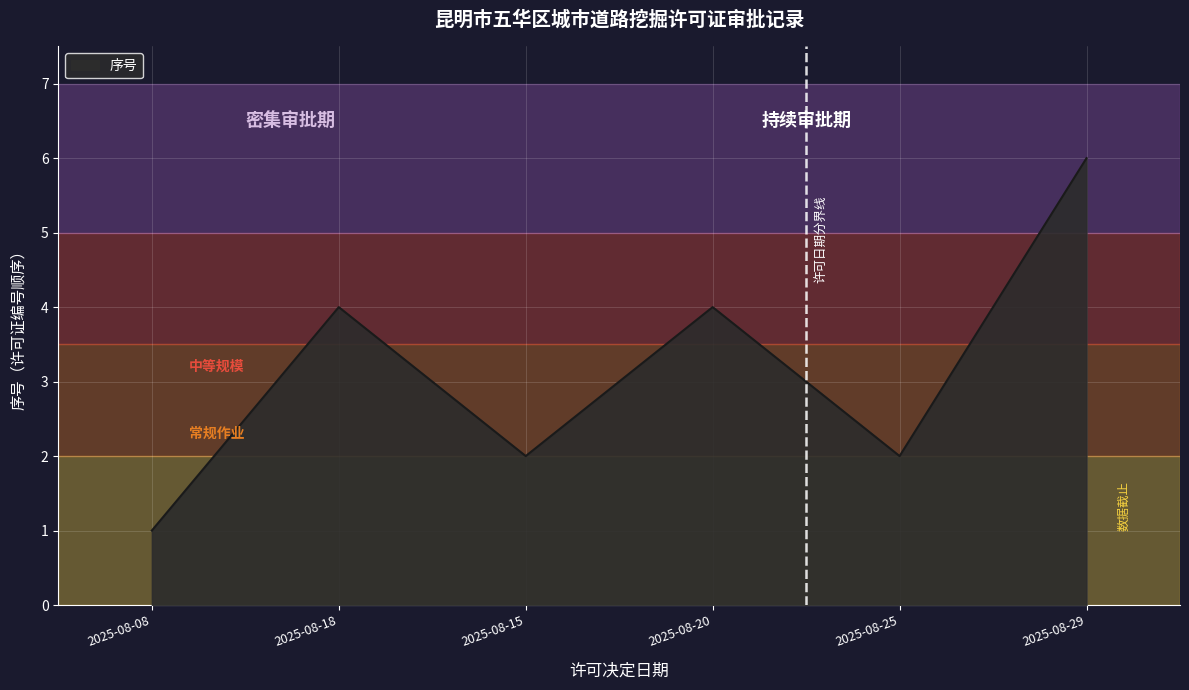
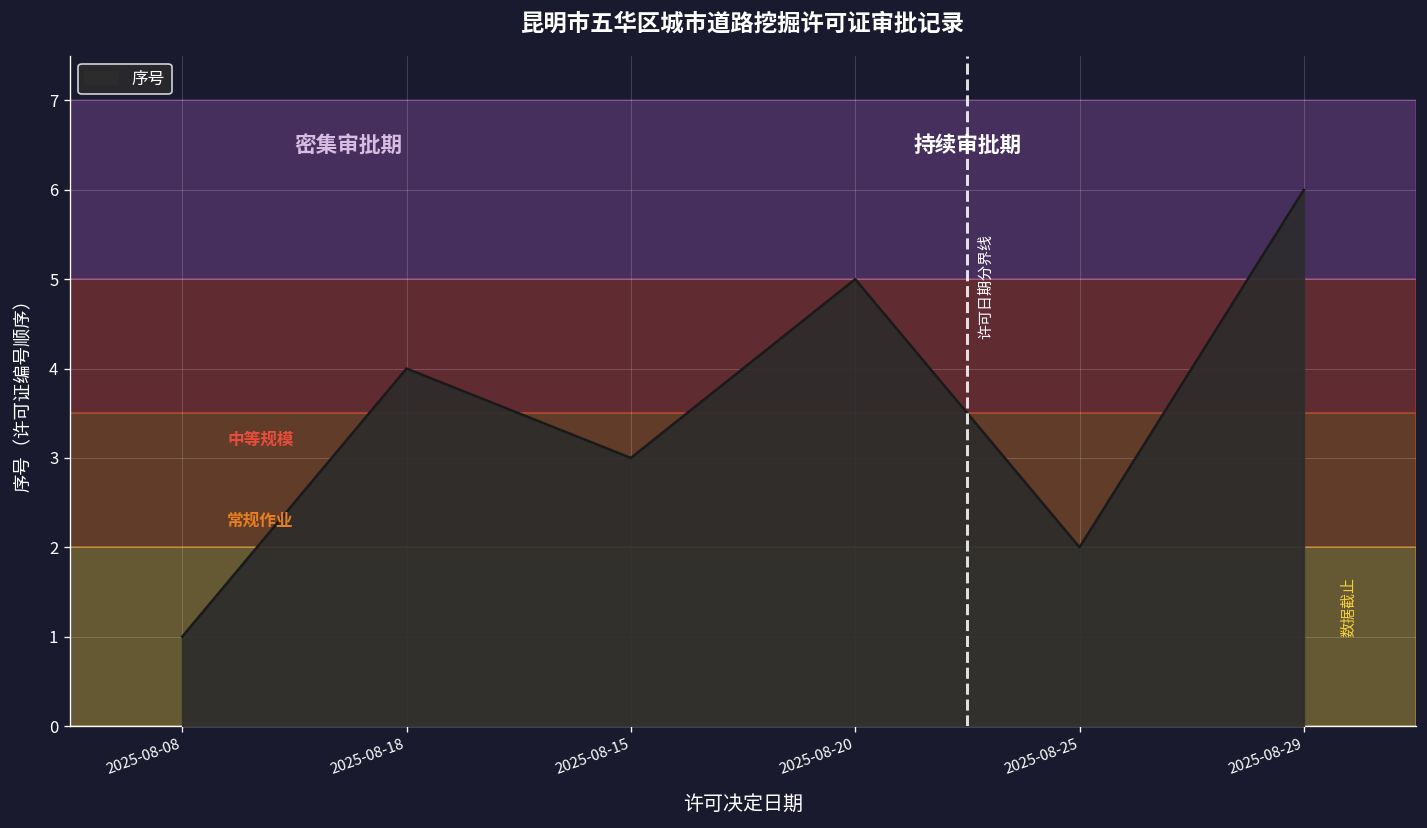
  {
    "2025-08-08": 1,
    "2025-08-18": 4,
-   "2025-08-15": 2,
-   "2025-08-20": 4,
+   "2025-08-15": 3,
+   "2025-08-20": 5,
    "2025-08-25": 2,
    "2025-08-29": 6
  }
